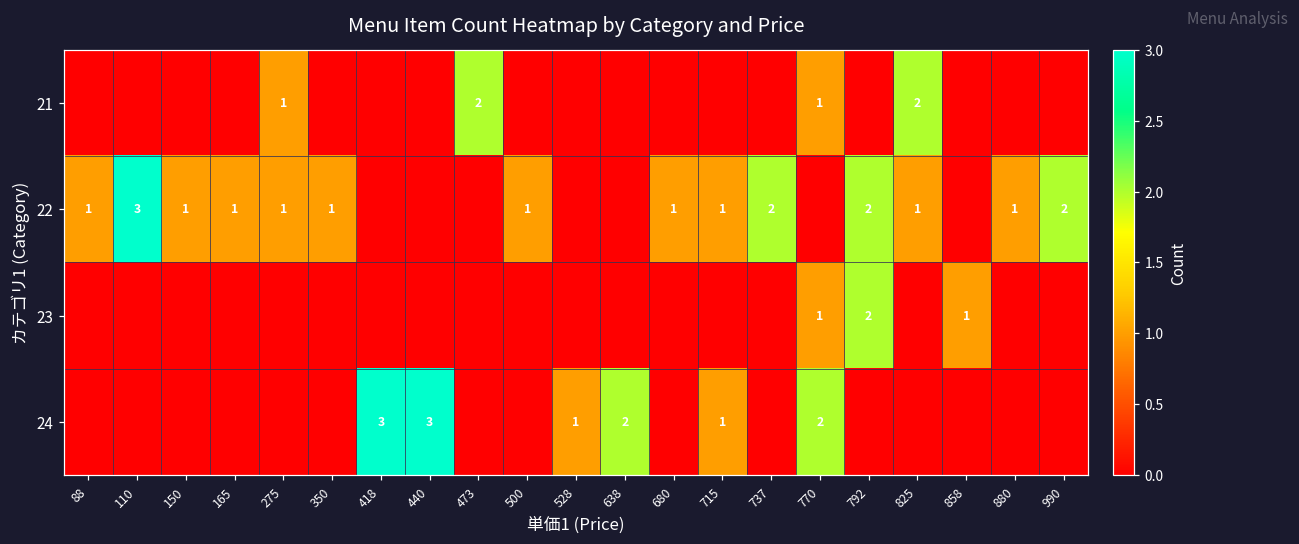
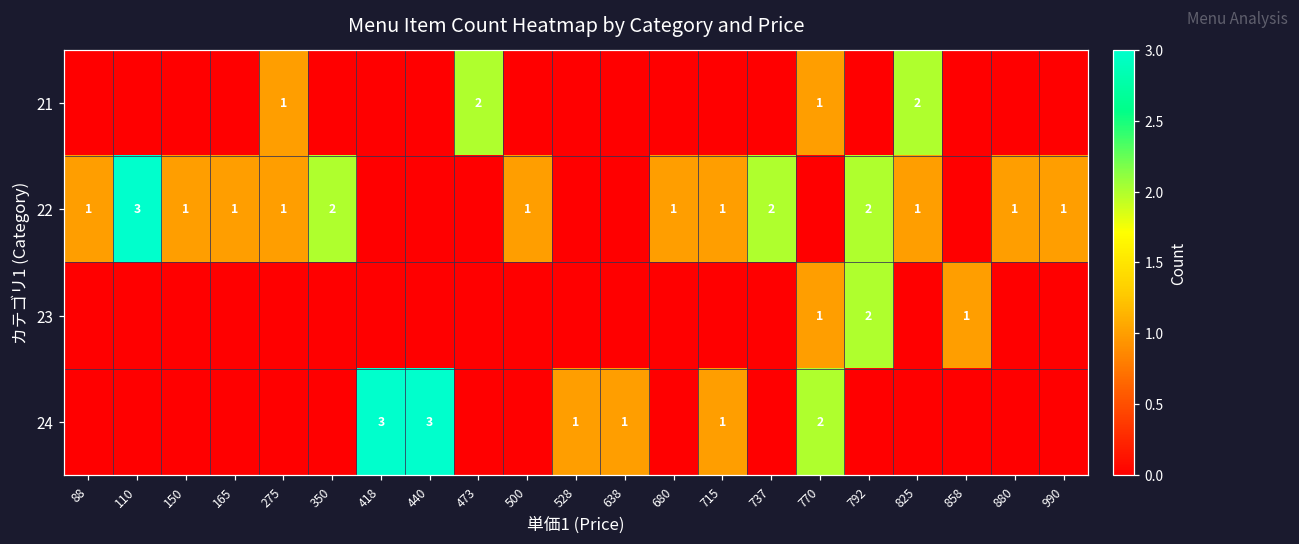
  {
    "21": {
      "275": 1,
      "473": 2,
      "770": 1,
      "825": 2
    },
    "22": {
      "88": 1,
      "110": 3,
      "150": 1,
      "165": 1,
      "275": 1,
-     "350": 1,
+     "350": 2,
      "500": 1,
      "680": 1,
      "715": 1,
      "737": 2,
      "792": 2,
      "825": 1,
      "880": 1,
-     "990": 2
+     "990": 1
    },
    "23": {
      "770": 1,
      "792": 2,
      "858": 1
    },
    "24": {
      "418": 3,
      "440": 3,
      "528": 1,
-     "638": 2,
+     "638": 1,
      "715": 1,
      "770": 2
    }
  }
